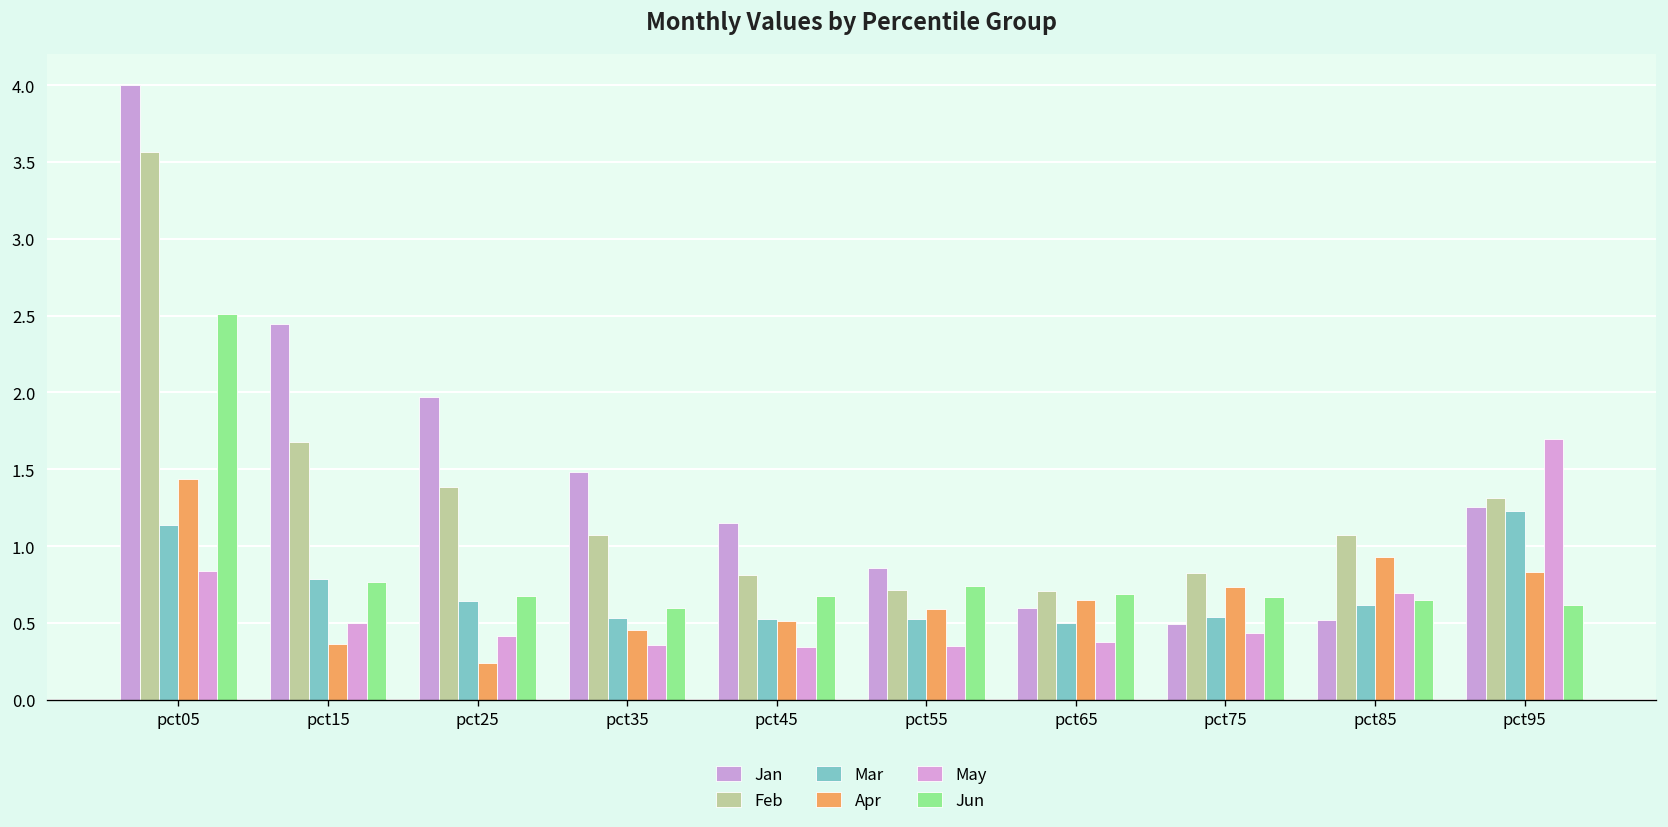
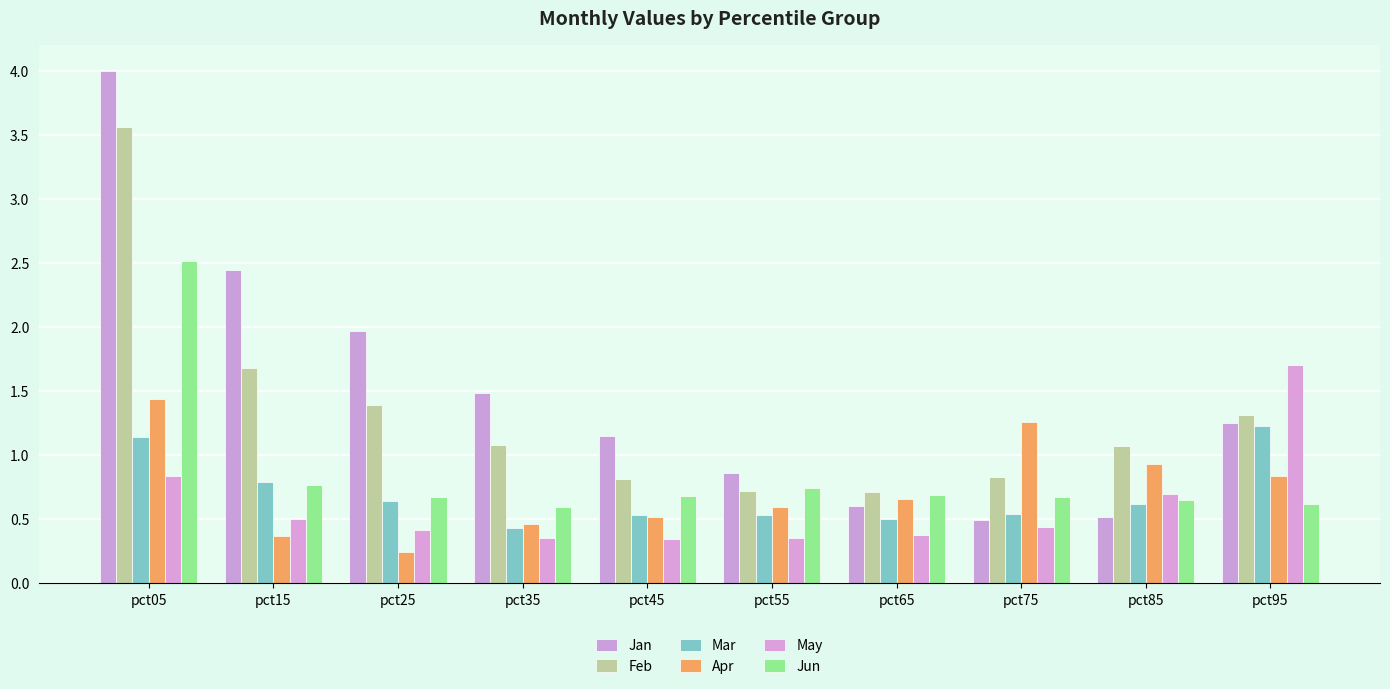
  {
    "Mar": {
      "pct05": 1.14,
      "pct15": 0.79,
      "pct25": 0.64,
-     "pct35": 0.53,
+     "pct35": 0.43,
      "pct45": 0.53,
      "pct55": 0.53,
      "pct65": 0.50,
      "pct75": 0.54,
      "pct85": 0.62,
      "pct95": 1.23
    },
    "Apr": {
      "pct05": 1.43,
      "pct15": 0.36,
      "pct25": 0.24,
      "pct35": 0.46,
      "pct45": 0.51,
      "pct55": 0.59,
      "pct65": 0.65,
-     "pct75": 0.74,
+     "pct75": 1.26,
      "pct85": 0.93,
      "pct95": 0.83
    }
  }
